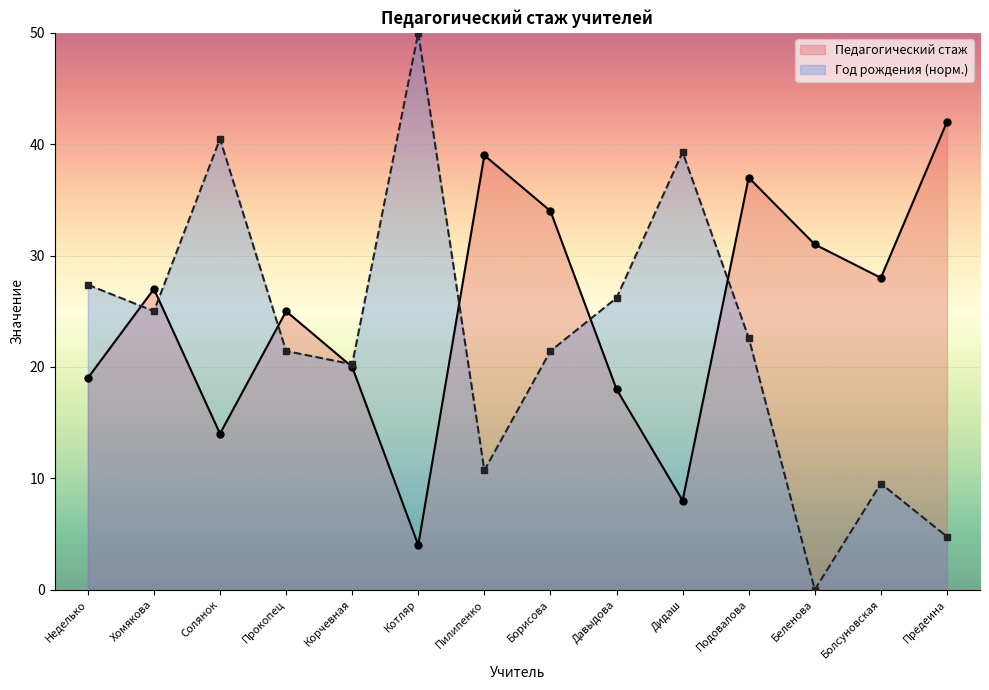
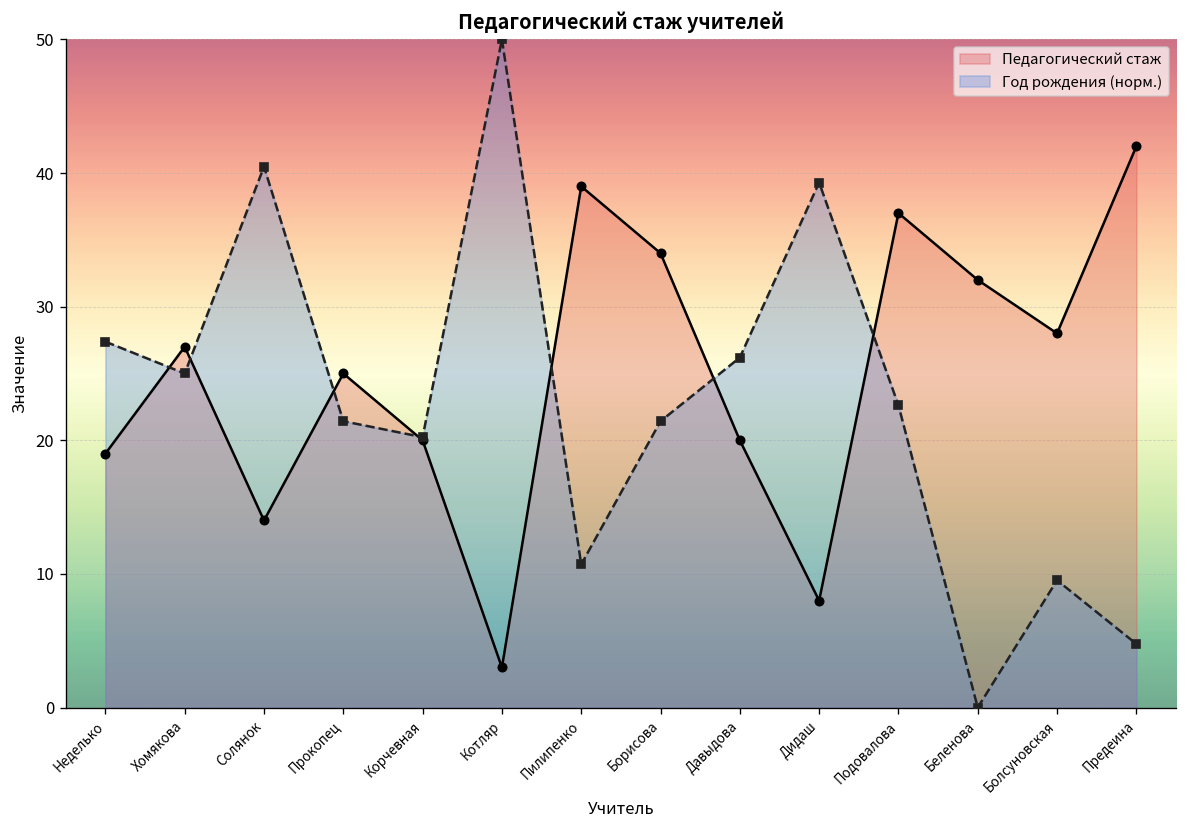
  {
    "Педагогический стаж": {
      "Неделько": 19,
      "Хомякова": 27,
      "Солянок": 14,
      "Прокопец": 25,
      "Корчевная": 20,
-     "Котляр": 4,
+     "Котляр": 3,
      "Пилипенко": 39,
      "Борисова": 34,
-     "Давыдова": 18,
+     "Давыдова": 20,
      "Дидаш": 8,
      "Подовалова": 37,
-     "Беленова": 31,
+     "Беленова": 32,
      "Болсуновская": 28,
      "Предеина": 42
    },
    "Год рождения (норм.)": {
      "Неделько": 27.4,
      "Хомякова": 25,
      "Солянок": 40.5,
      "Прокопец": 21.4,
      "Корчевная": 20.2,
      "Котляр": 50,
      "Пилипенко": 10.7,
      "Борисова": 21.4,
      "Давыдова": 26,
      "Дидаш": 39.3,
      "Подовалова": 22.6,
      "Беленова": 0,
      "Болсуновская": 9.5,
      "Предеина": 4.8
    }
  }
